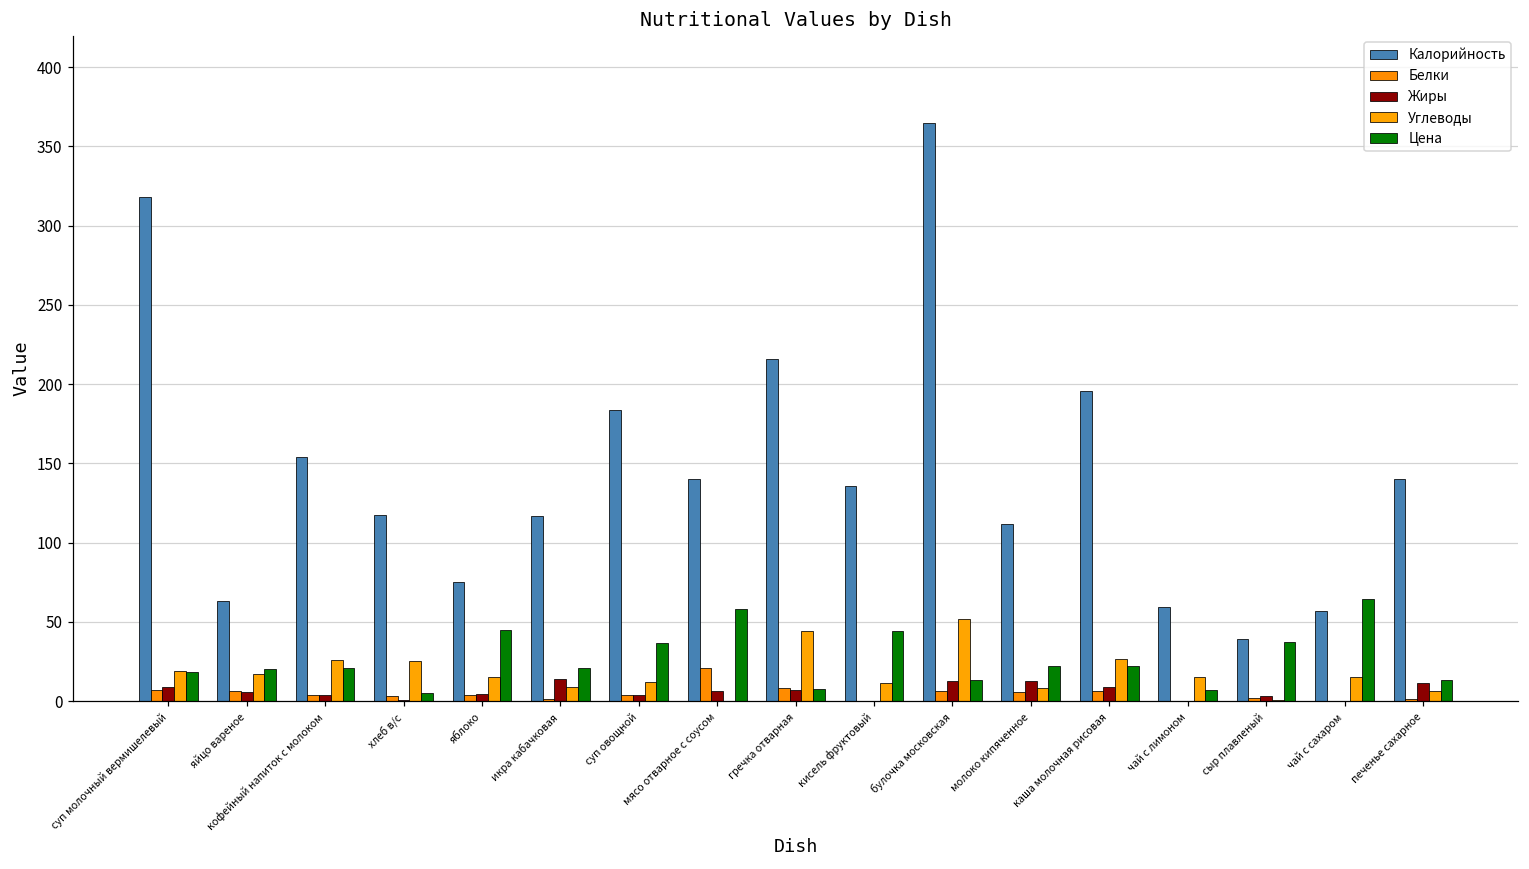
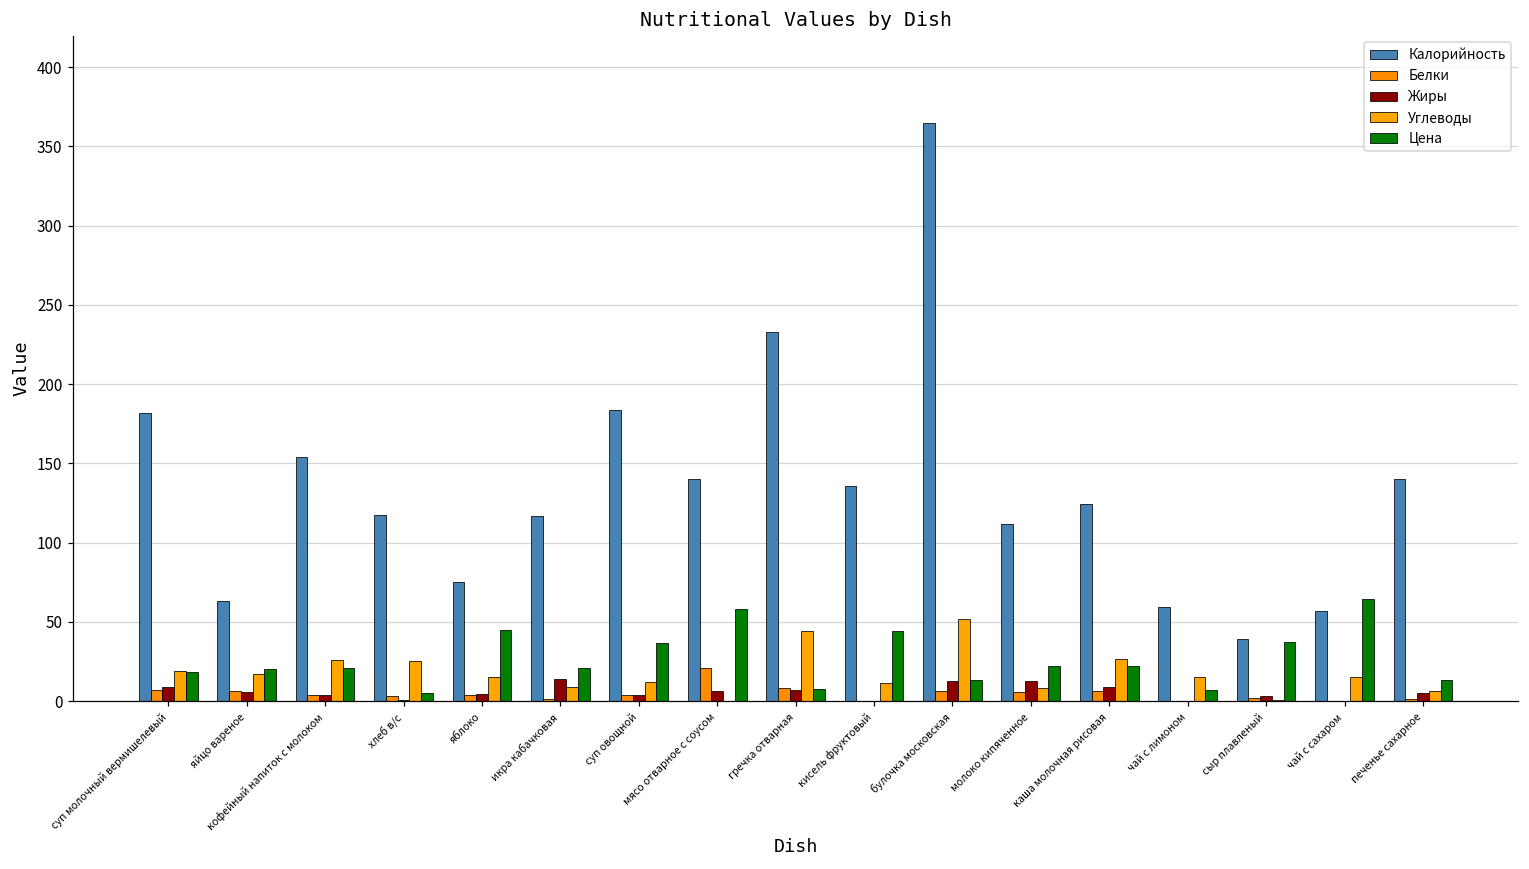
  {
    "Калорийность": {
-     "суп молочный вермишелевый": 318,
+     "суп молочный вермишелевый": 182,
      "яйцо вареное": 63,
      "кофейный напиток с молоком": 154,
      "хлеб в/с": 117,
      "яблоко": 75,
      "икра кабачковая": 117,
      "суп овощной": 184,
      "мясо отварное с соусом": 140,
-     "гречка отварная": 216,
+     "гречка отварная": 233,
      "кисель фруктовый": 136,
      "булочка московская": 365,
      "молоко кипяченное": 112,
-     "каша молочная рисовая": 196,
+     "каша молочная рисовая": 125,
      "чай с лимоном": 59,
      "сыр плавленый": 39,
      "чай с сахаром": 57,
      "печенье сахарное": 140
    },
    "Жиры": {
      "суп молочный вермишелевый": 9,
      "яйцо вареное": 6,
      "кофейный напиток с молоком": 4,
      "яблоко": 4,
      "икра кабачковая": 14,
      "суп овощной": 4,
      "мясо отварное с соусом": 7,
      "гречка отварная": 7,
      "кисель фруктовый": 0,
      "булочка московская": 12,
      "молоко кипяченное": 13,
      "каша молочная рисовая": 9,
      "сыр плавленый": 3,
      "чай с сахаром": 0,
-     "печенье сахарное": 12
+     "печенье сахарное": 5
    },
    "Цена": {
      "суп молочный вермишелевый": 19,
      "яйцо вареное": 20,
      "кофейный напиток с молоком": 21,
      "хлеб в/с": 5,
      "яблоко": 45,
      "икра кабачковая": 21,
      "суп овощной": 37,
      "мясо отварное с соусом": 58,
      "гречка отварная": 8,
      "кисель фруктовый": 44,
      "булочка московская": 13,
      "молоко кипяченное": 22,
      "каша молочная рисовая": 22,
      "чай с лимоном": 7,
      "сыр плавленый": 37,
      "чай с сахаром": 64,
      "печенье сахарное": 13
    }
  }
